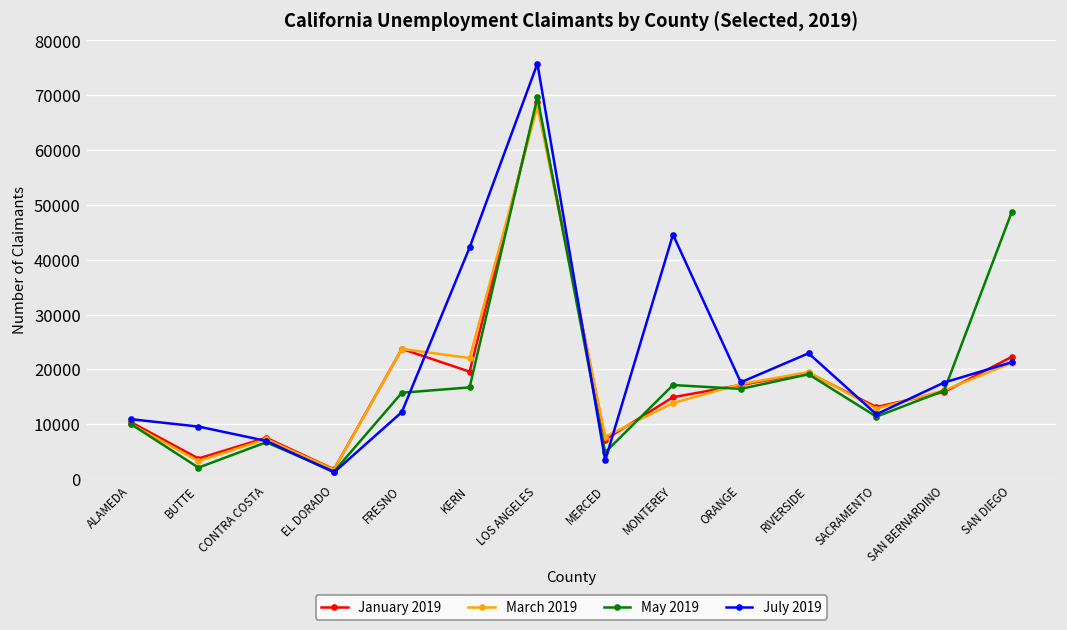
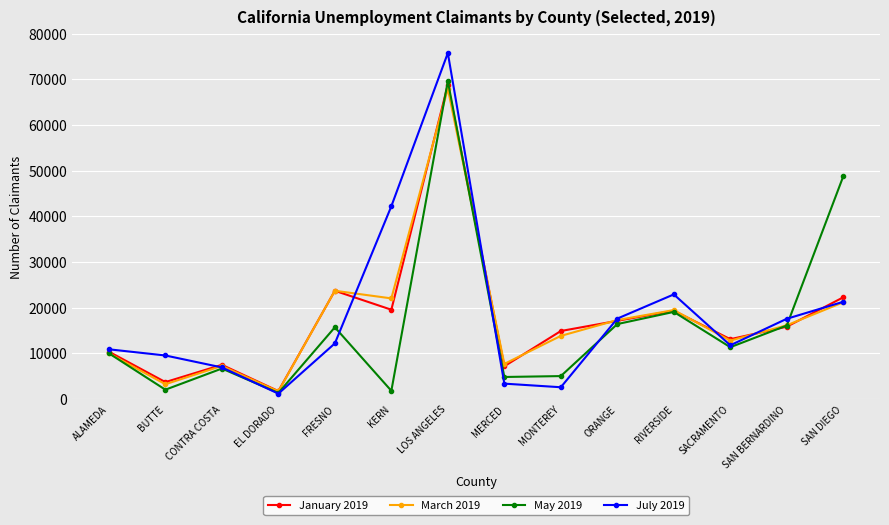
  {
    "January 2019": {
      "KERN": 20000,
      "LOS ANGELES": 69000,
      "MONTEREY": 15000,
      "SAN DIEGO": 22000
    },
    "March 2019": {
      "KERN": 22000,
      "LOS ANGELES": 68000,
      "MONTEREY": 14000
    },
    "May 2019": {
      "BUTTE": 2000,
      "FRESNO": 16000,
-     "KERN": 17000,
+     "KERN": 2000,
      "LOS ANGELES": 70000,
      "MERCED": 5000,
-     "MONTEREY": 17000,
+     "MONTEREY": 5000,
      "ORANGE": 16000,
      "SAN DIEGO": 49000
    },
    "July 2019": {
      "BUTTE": 10000,
      "FRESNO": 12000,
      "KERN": 42000,
      "LOS ANGELES": 76000,
      "MERCED": 3000,
-     "MONTEREY": 45000,
+     "MONTEREY": 3000,
      "RIVERSIDE": 23000,
      "SAN BERNARDINO": 18000
    }
  }
